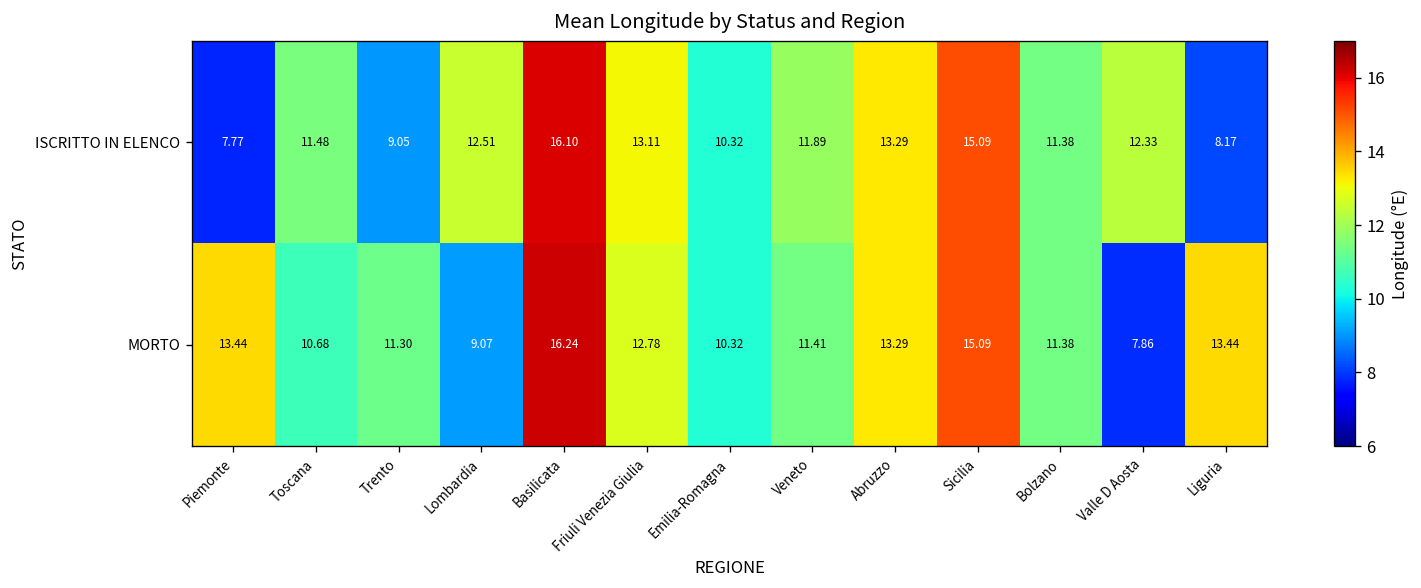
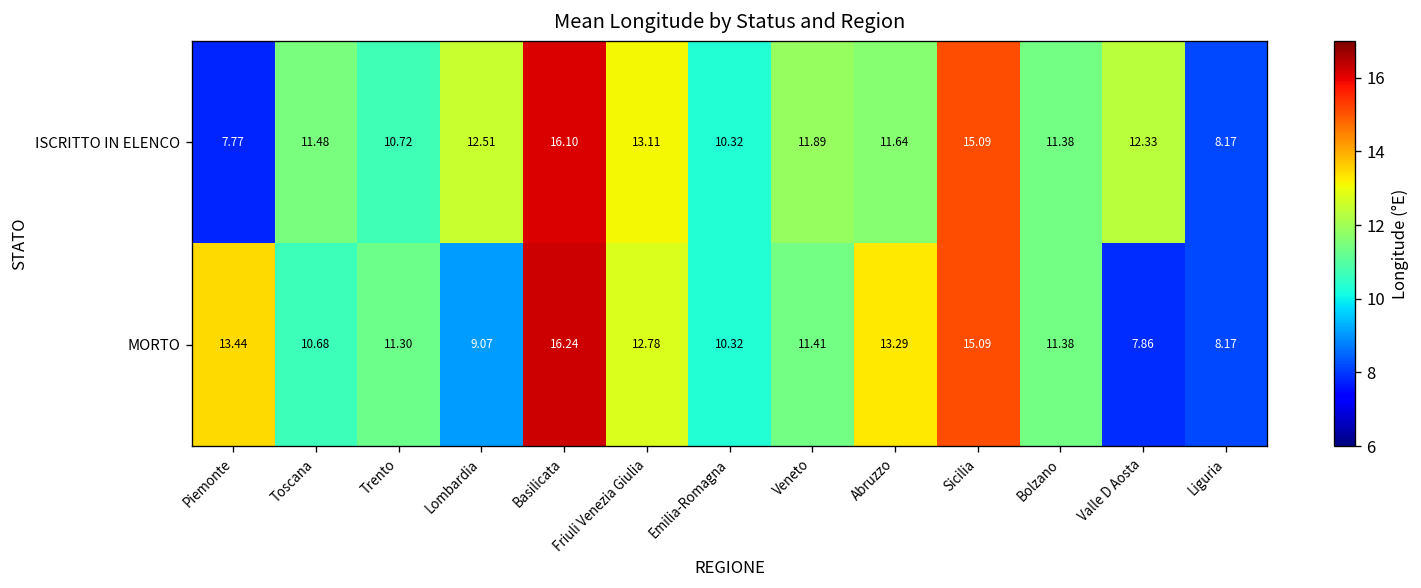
  {
    "ISCRITTO IN ELENCO": {
      "Piemonte": 7.77,
      "Toscana": 11.48,
-     "Trento": 9.05,
+     "Trento": 10.72,
      "Lombardia": 12.51,
      "Basilicata": 16.10,
      "Friuli Venezia Giulia": 13.11,
      "Emilia-Romagna": 10.32,
      "Veneto": 11.89,
-     "Abruzzo": 13.29,
+     "Abruzzo": 11.64,
      "Sicilia": 15.09,
      "Bolzano": 11.38,
      "Valle D Aosta": 12.33,
      "Liguria": 8.17
    },
    "MORTO": {
      "Piemonte": 13.44,
      "Toscana": 10.68,
      "Trento": 11.30,
      "Lombardia": 9.07,
      "Basilicata": 16.24,
      "Friuli Venezia Giulia": 12.78,
      "Emilia-Romagna": 10.32,
      "Veneto": 11.41,
      "Abruzzo": 13.29,
      "Sicilia": 15.09,
      "Bolzano": 11.38,
      "Valle D Aosta": 7.86,
-     "Liguria": 13.44
+     "Liguria": 8.17
    }
  }
